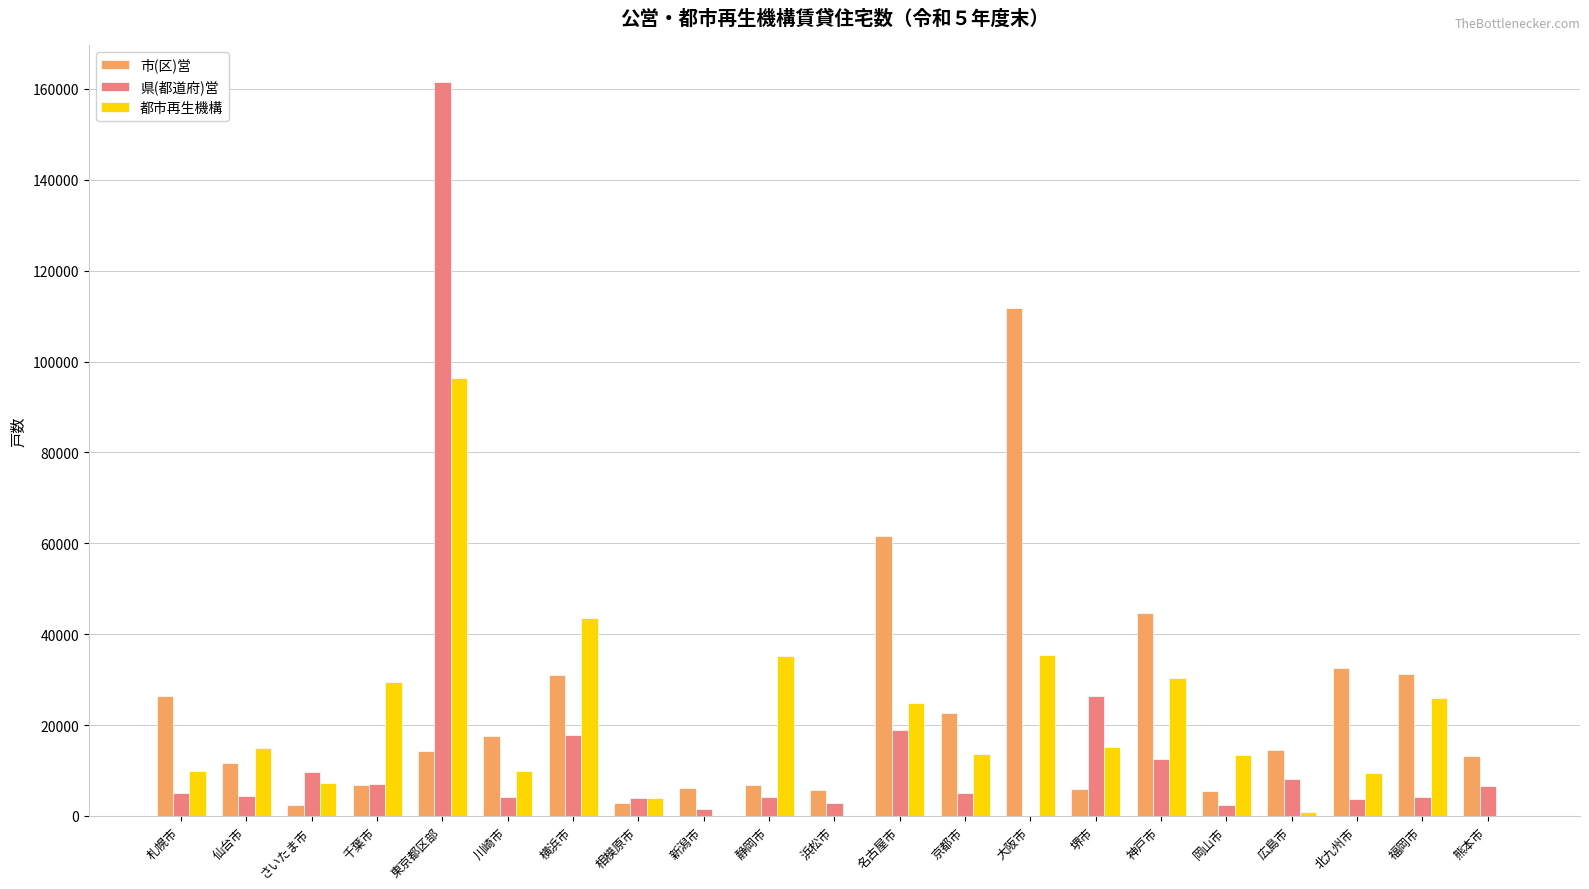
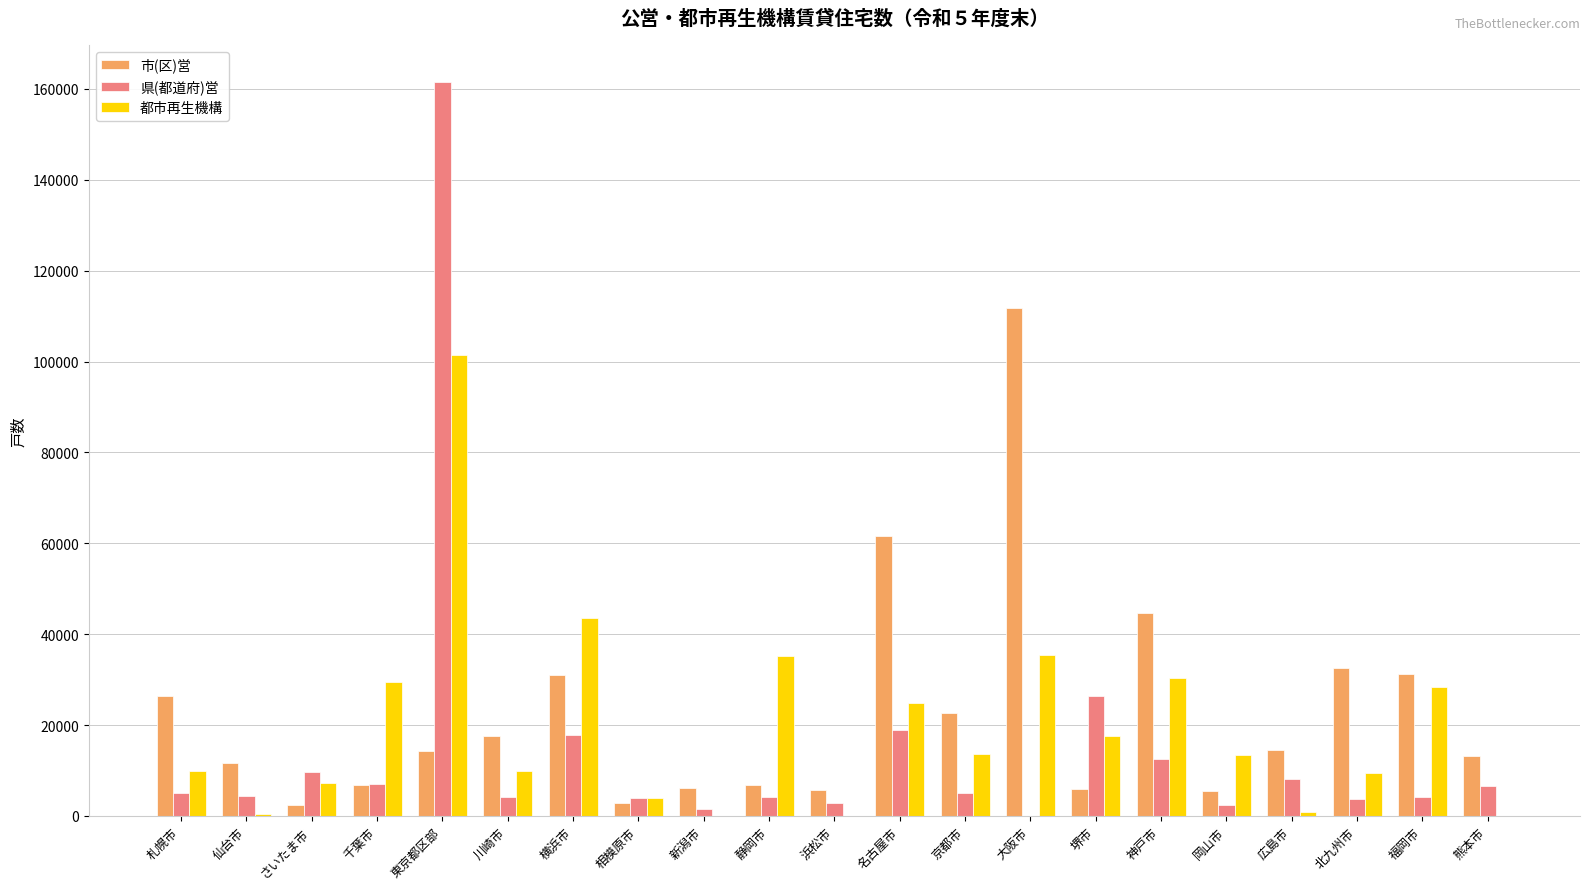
  {
    "都市再生機構": {
      "札幌市": 10000,
-     "仙台市": 15000,
+     "仙台市": 1000,
      "さいたま市": 7000,
      "千葉市": 30000,
-     "東京都区部": 96000,
+     "東京都区部": 101000,
      "川崎市": 10000,
      "横浜市": 44000,
      "相模原市": 4000,
      "新潟市": 0,
      "静岡市": 35000,
      "浜松市": 0,
      "名古屋市": 25000,
      "京都市": 14000,
      "大阪市": 35000,
-     "堺市": 15000,
+     "堺市": 17000,
      "神戸市": 30000,
      "岡山市": 13000,
      "広島市": 1000,
      "北九州市": 9000,
-     "福岡市": 26000,
+     "福岡市": 28000,
      "熊本市": 0
    }
  }
